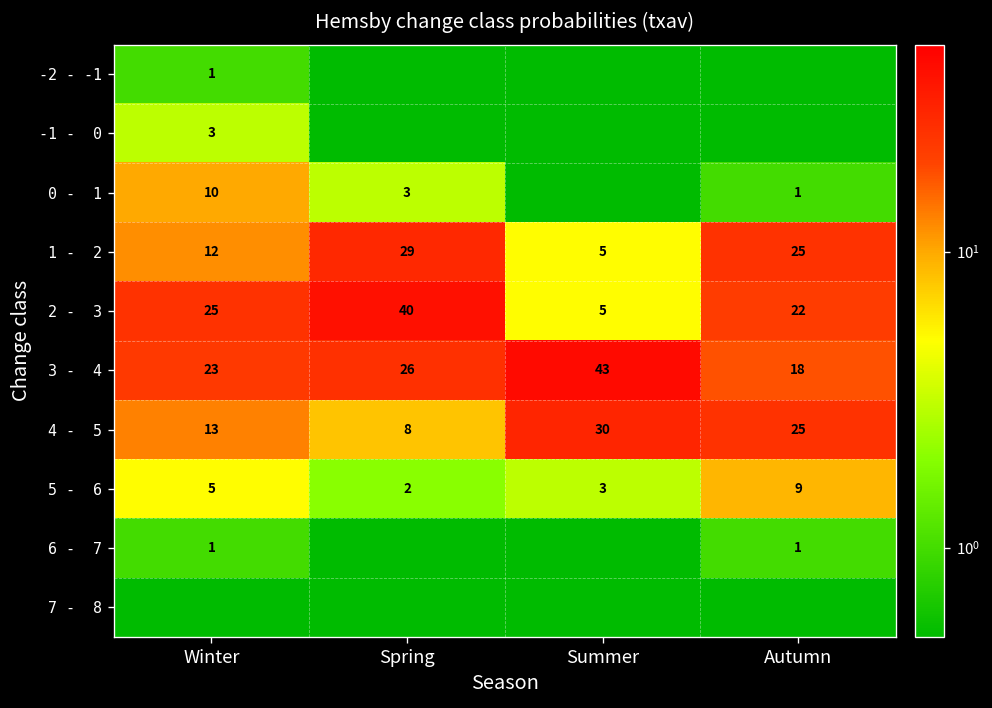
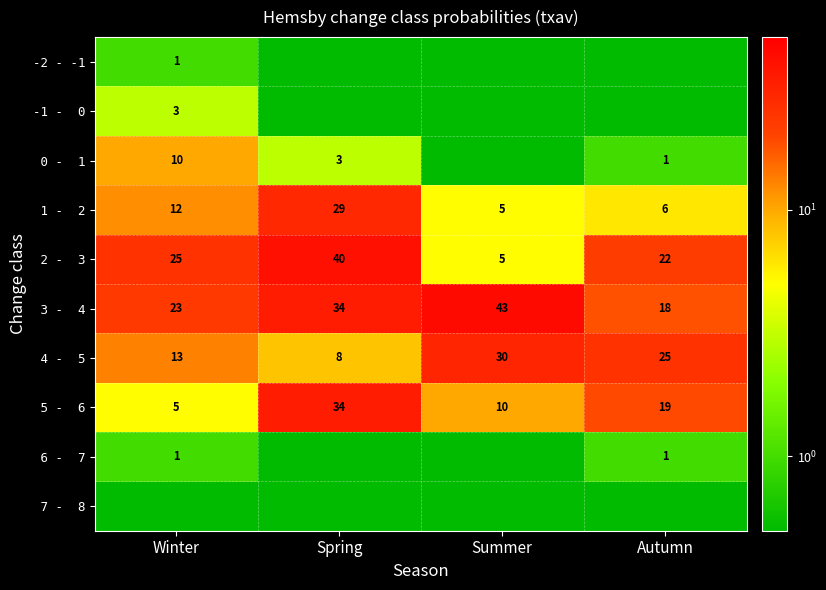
  {
    "-2 - -1": {
      "Winter": 1
    },
    "-1 - 0": {
      "Winter": 3
    },
    "0 - 1": {
      "Winter": 10,
      "Spring": 3,
      "Autumn": 1
    },
    "1 - 2": {
      "Winter": 12,
      "Spring": 29,
      "Summer": 5,
-     "Autumn": 25
+     "Autumn": 6
    },
    "2 - 3": {
      "Winter": 25,
      "Spring": 40,
      "Summer": 5,
      "Autumn": 22
    },
    "3 - 4": {
      "Winter": 23,
-     "Spring": 26,
+     "Spring": 34,
      "Summer": 43,
      "Autumn": 18
    },
    "4 - 5": {
      "Winter": 13,
      "Spring": 8,
      "Summer": 30,
      "Autumn": 25
    },
    "5 - 6": {
      "Winter": 5,
-     "Spring": 2,
-     "Summer": 3,
-     "Autumn": 9
+     "Spring": 34,
+     "Summer": 10,
+     "Autumn": 19
    },
    "6 - 7": {
      "Winter": 1,
      "Autumn": 1
    }
  }
